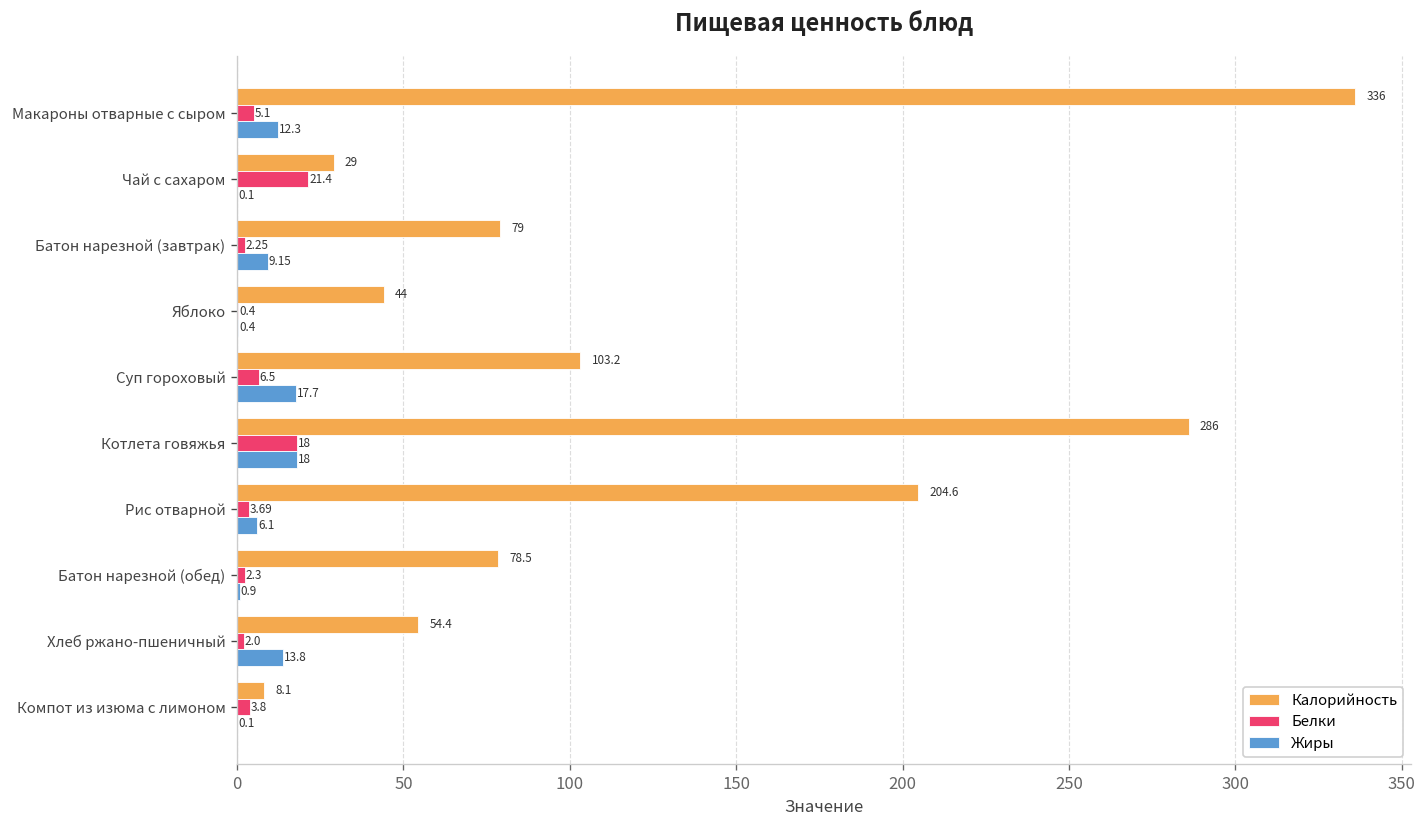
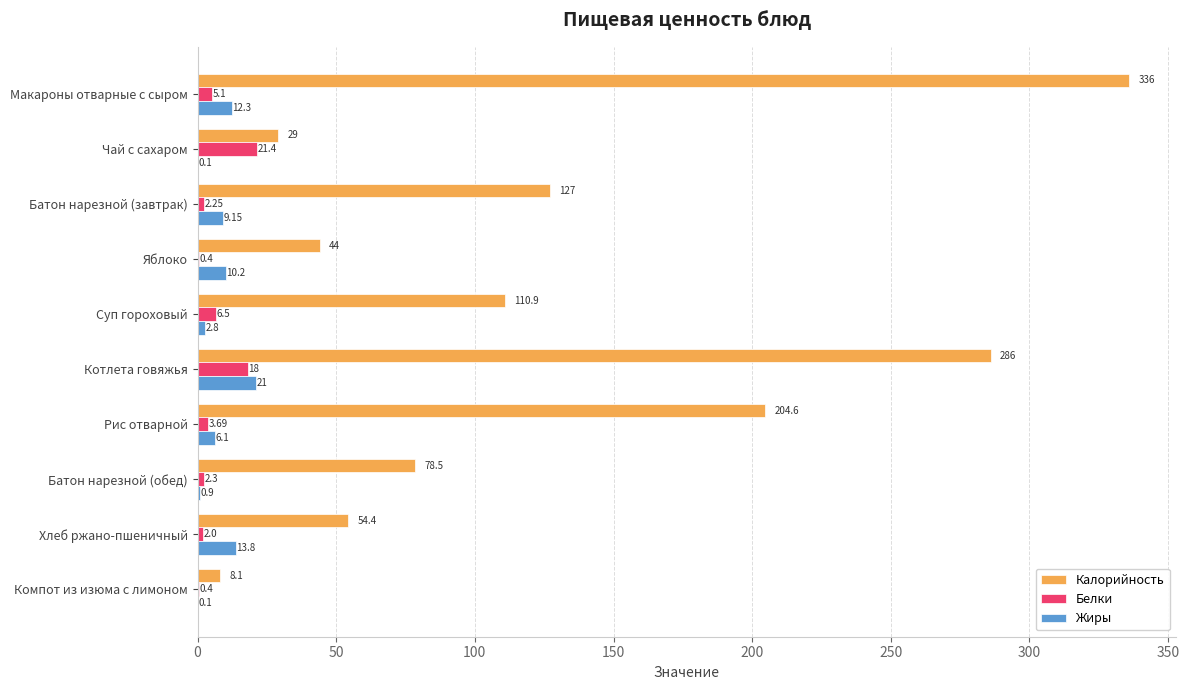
  {
    "Калорийность": {
      "Макароны отварные с сыром": 336,
      "Чай с сахаром": 29,
-     "Батон нарезной (завтрак)": 79,
+     "Батон нарезной (завтрак)": 127,
      "Яблоко": 44,
-     "Суп гороховый": 103.2,
+     "Суп гороховый": 110.9,
      "Котлета говяжья": 286,
      "Рис отварной": 204.6,
      "Батон нарезной (обед)": 78.5,
      "Хлеб ржано-пшеничный": 54.4,
      "Компот из изюма с лимоном": 8.1
    },
    "Белки": {
      "Макароны отварные с сыром": 5.1,
      "Чай с сахаром": 21.4,
      "Батон нарезной (завтрак)": 2.25,
      "Яблоко": 0.4,
      "Суп гороховый": 6.5,
      "Котлета говяжья": 18,
      "Рис отварной": 3.69,
      "Батон нарезной (обед)": 2.3,
      "Хлеб ржано-пшеничный": 2.0,
-     "Компот из изюма с лимоном": 3.8
+     "Компот из изюма с лимоном": 0.4
    },
    "Жиры": {
      "Макароны отварные с сыром": 12.3,
      "Чай с сахаром": 0.1,
      "Батон нарезной (завтрак)": 9.15,
-     "Яблоко": 0.4,
-     "Суп гороховый": 17.7,
-     "Котлета говяжья": 18,
+     "Яблоко": 10.2,
+     "Суп гороховый": 2.8,
+     "Котлета говяжья": 21,
      "Рис отварной": 6.1,
      "Батон нарезной (обед)": 0.9,
      "Хлеб ржано-пшеничный": 13.8,
      "Компот из изюма с лимоном": 0.1
    }
  }
